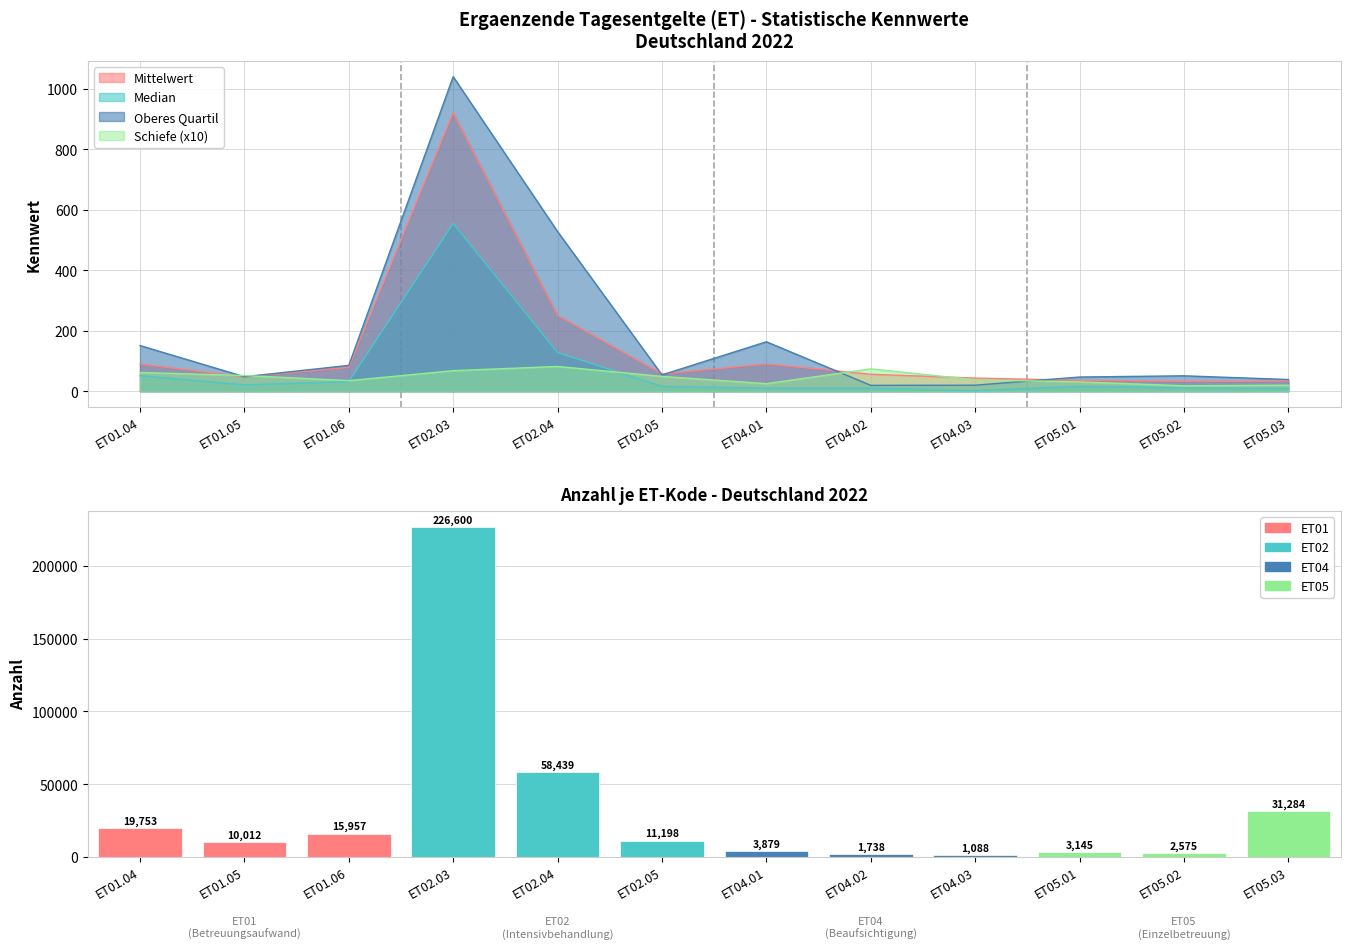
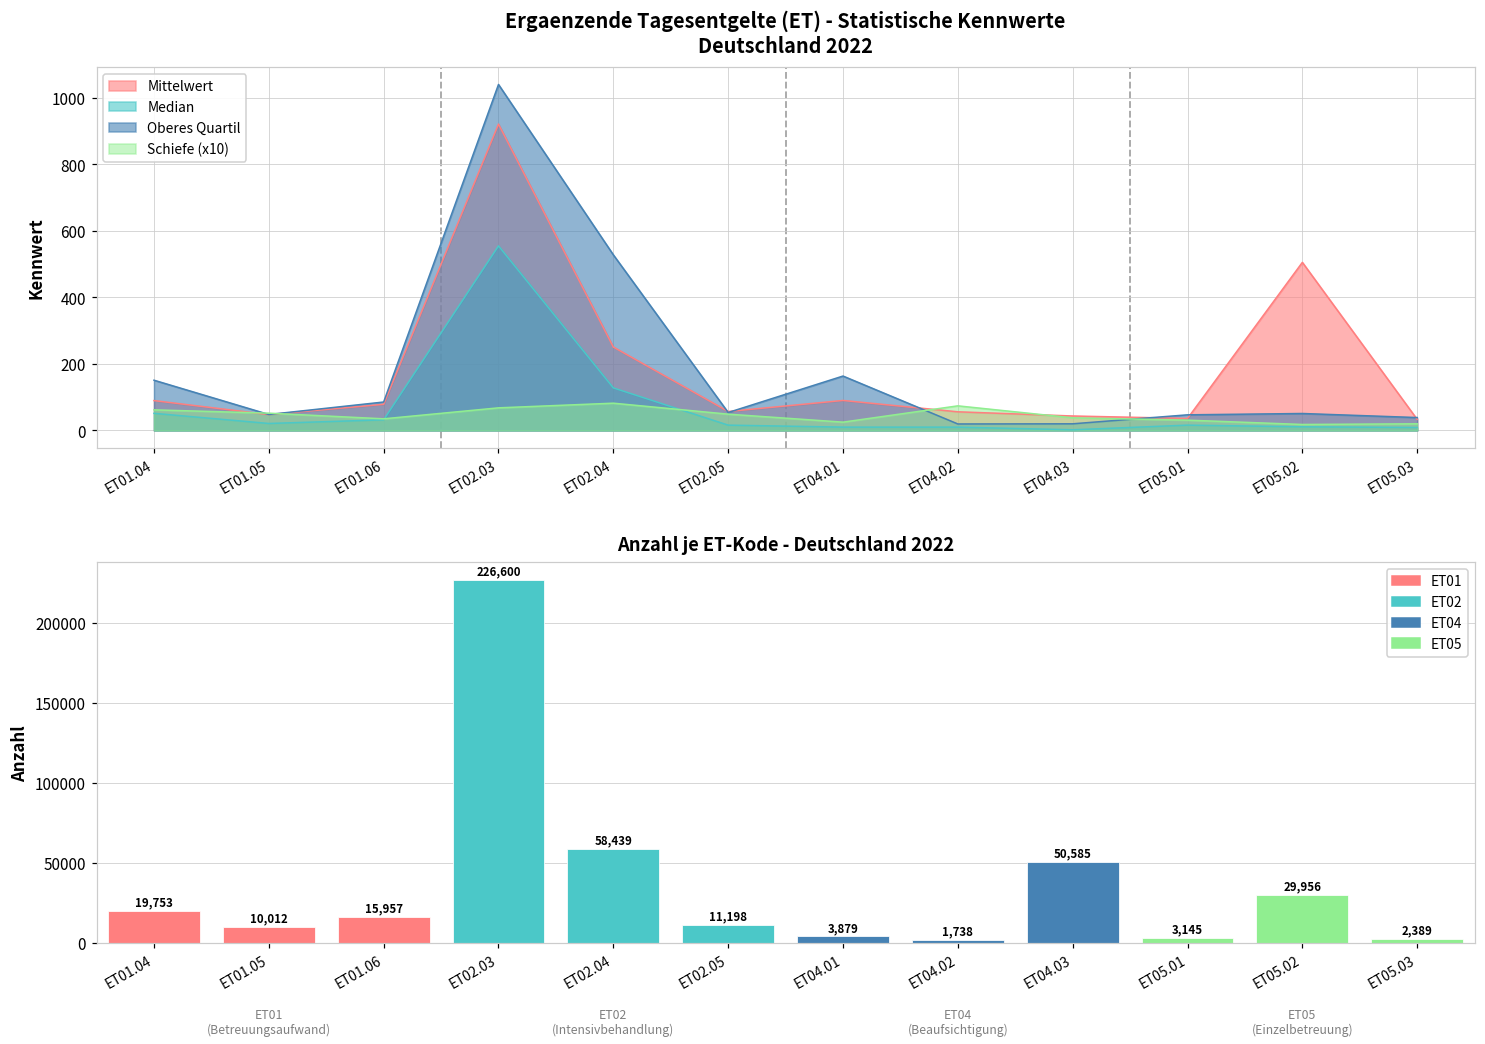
  {
    "Ergaenzende Tagesentgelte (ET) - Statistische Kennwerte Deutschland 2022": {
      "Mittelwert": {
        "ET01.04": "90",
        "ET02.03": "920",
        "ET02.04": "250",
        "ET04.01": "90",
        "ET04.02": "60",
-       "ET05.02": "30"
+       "ET05.02": "510"
      },
      "Median": {
        "ET01.04": "50",
        "ET01.05": "20",
        "ET02.03": "560",
        "ET02.04": "130",
        "ET02.05": "20",
        "ET04.01": "10",
        "ET04.02": "10",
        "ET04.03": "0",
        "ET05.01": "20",
        "ET05.03": "10"
      },
      "Oberes Quartil": {
        "ET01.04": "150",
        "ET02.03": "1040",
        "ET02.04": "530",
        "ET04.01": "160",
        "ET04.02": "20",
        "ET04.03": "20",
        "ET05.01": "50",
        "ET05.02": "50"
      },
      "Schiefe (x10)": {
        "ET01.04": "60",
        "ET02.03": "70",
        "ET02.04": "80",
        "ET04.01": "30",
        "ET04.02": "70",
        "ET05.03": "20"
      }
    },
    "Anzahl je ET-Kode - Deutschland 2022": {
      "ET01.04": "19,753",
      "ET01.05": "10,012",
      "ET01.06": "15,957",
      "ET02.03": "226,600",
      "ET02.04": "58,439",
      "ET02.05": "11,198",
      "ET04.01": "3,879",
      "ET04.02": "1,738",
-     "ET04.03": "1,088",
+     "ET04.03": "50,585",
      "ET05.01": "3,145",
-     "ET05.02": "2,575",
-     "ET05.03": "31,284"
+     "ET05.02": "29,956",
+     "ET05.03": "2,389"
    }
  }
